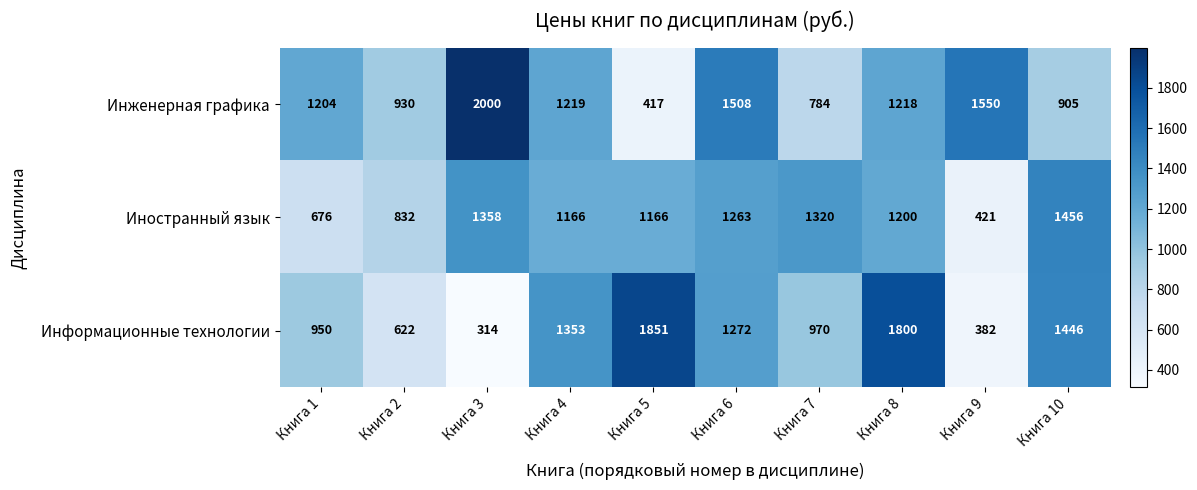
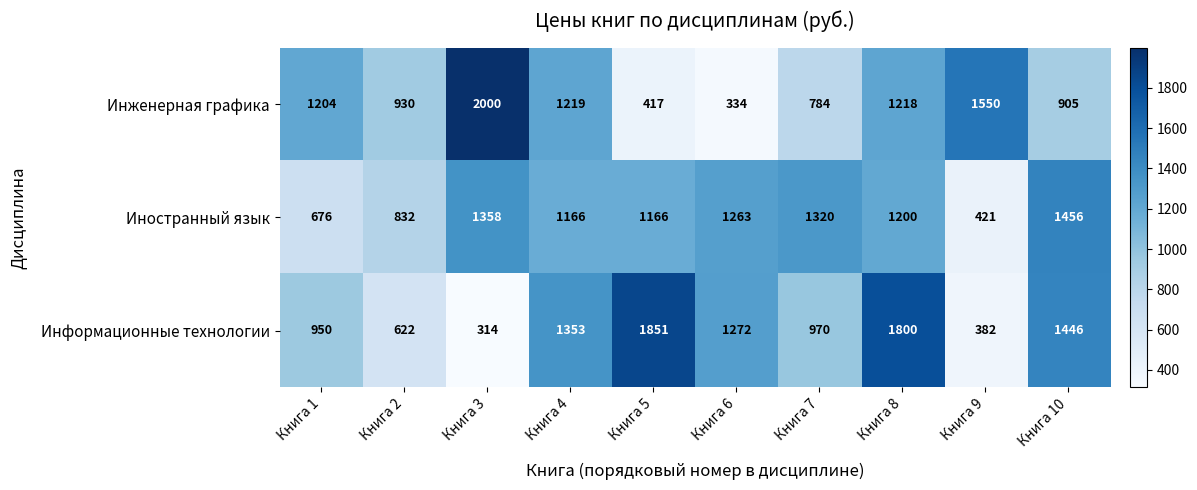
  {
    "Инженерная графика": {
      "Книга 1": 1204,
      "Книга 2": 930,
      "Книга 3": 2000,
      "Книга 4": 1219,
      "Книга 5": 417,
-     "Книга 6": 1508,
+     "Книга 6": 334,
      "Книга 7": 784,
      "Книга 8": 1218,
      "Книга 9": 1550,
      "Книга 10": 905
    },
    "Иностранный язык": {
      "Книга 1": 676,
      "Книга 2": 832,
      "Книга 3": 1358,
      "Книга 4": 1166,
      "Книга 5": 1166,
      "Книга 6": 1263,
      "Книга 7": 1320,
      "Книга 8": 1200,
      "Книга 9": 421,
      "Книга 10": 1456
    },
    "Информационные технологии": {
      "Книга 1": 950,
      "Книга 2": 622,
      "Книга 3": 314,
      "Книга 4": 1353,
      "Книга 5": 1851,
      "Книга 6": 1272,
      "Книга 7": 970,
      "Книга 8": 1800,
      "Книга 9": 382,
      "Книга 10": 1446
    }
  }
